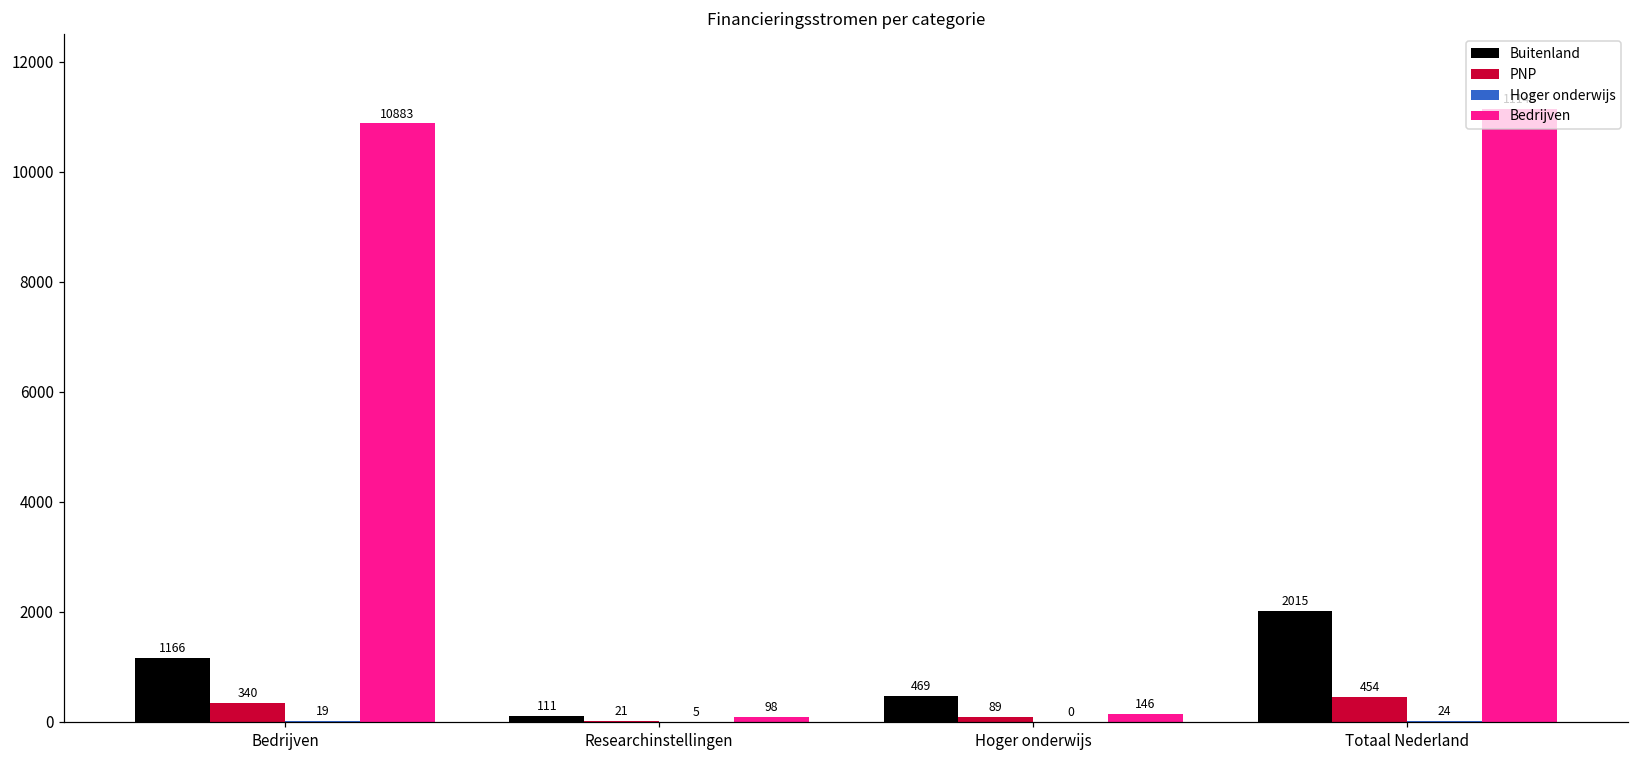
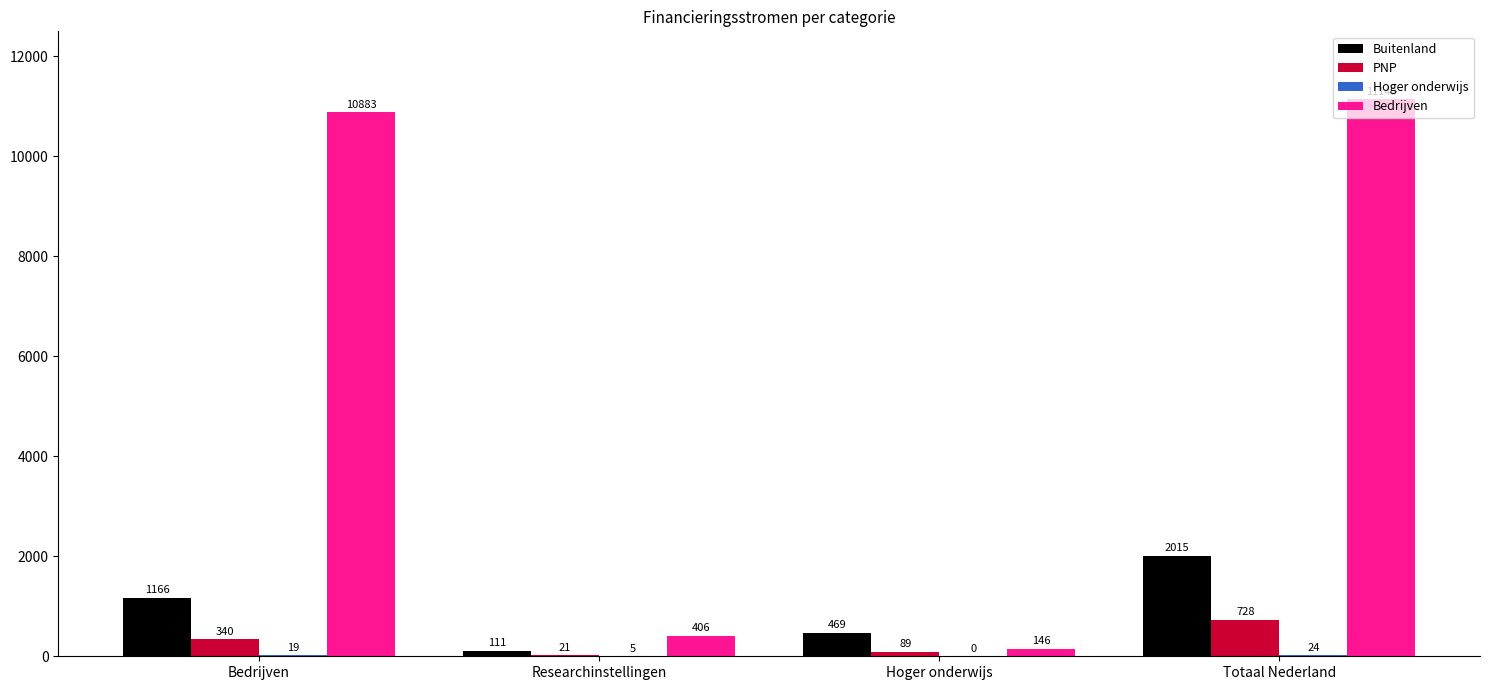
  {
    "Buitenland": {
      "Bedrijven": 1166,
      "Researchinstellingen": 111,
      "Hoger onderwijs": 469,
      "Totaal Nederland": 2015
    },
    "PNP": {
      "Bedrijven": 340,
      "Researchinstellingen": 21,
      "Hoger onderwijs": 89,
-     "Totaal Nederland": 454
+     "Totaal Nederland": 728
    },
    "Hoger onderwijs": {
      "Bedrijven": 19,
      "Researchinstellingen": 5,
      "Hoger onderwijs": 0,
      "Totaal Nederland": 24
    },
    "Bedrijven": {
      "Bedrijven": 10883,
-     "Researchinstellingen": 98,
+     "Researchinstellingen": 406,
      "Hoger onderwijs": 146
    }
  }
